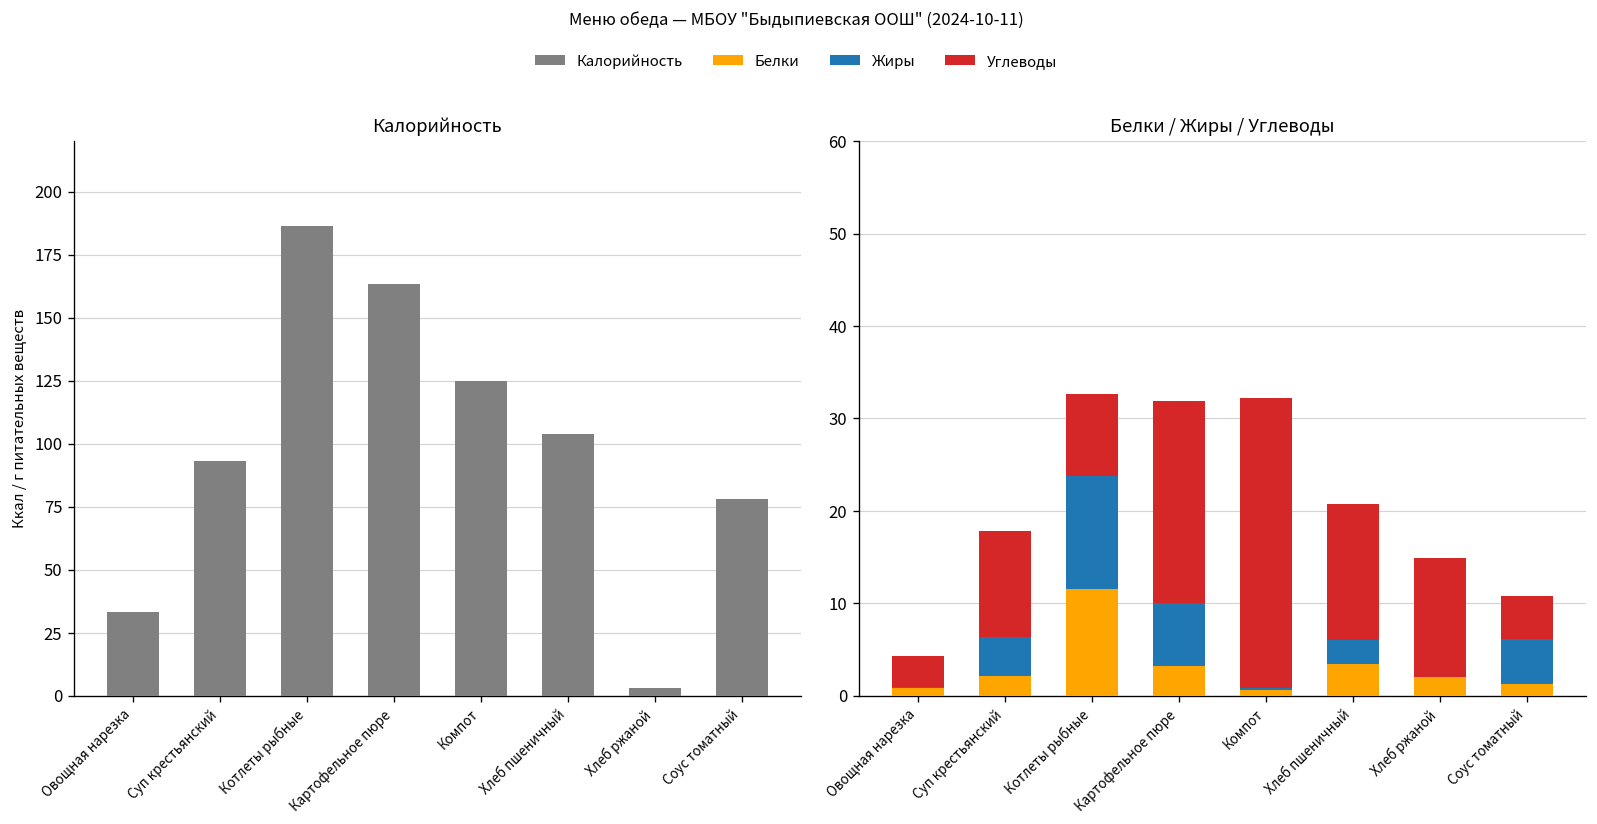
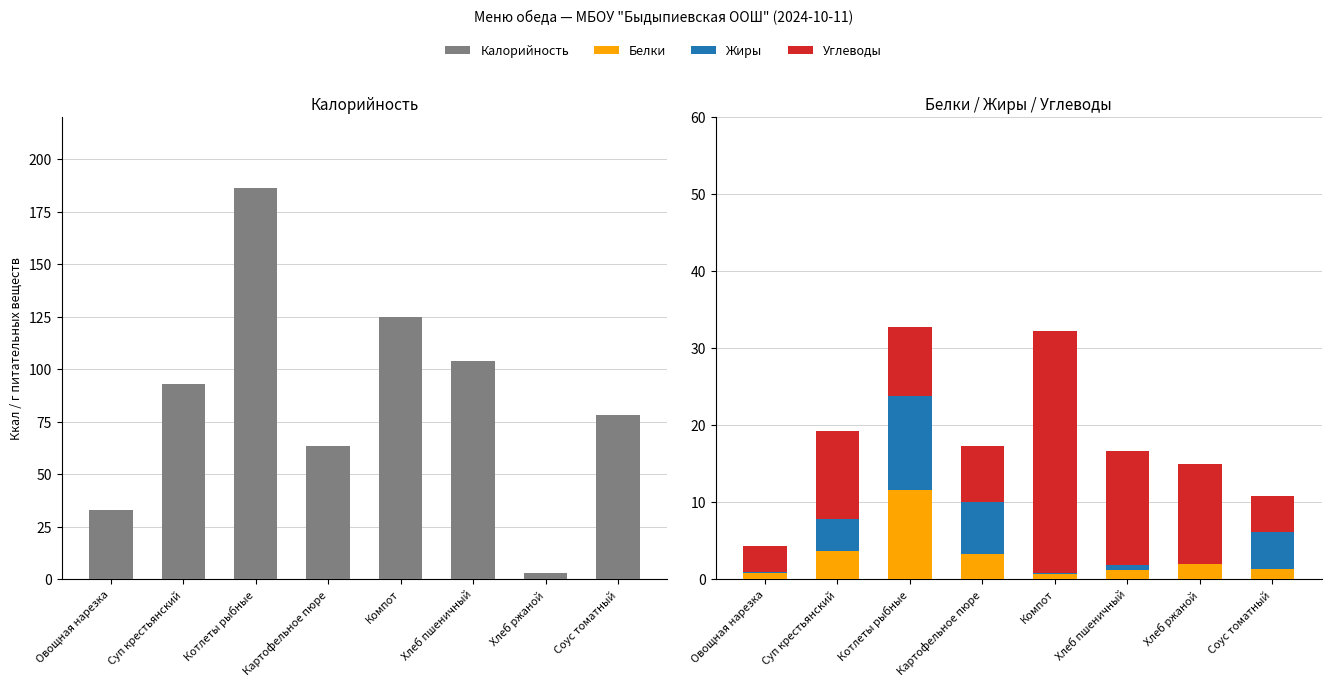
  {
    "Калорийность": {
      "Овощная нарезка": 33,
      "Суп крестьянский": 93,
      "Котлеты рыбные": 186,
-     "Картофельное пюре": 164,
+     "Картофельное пюре": 63,
      "Компот": 125,
      "Хлеб пшеничный": 104,
      "Хлеб ржаной": 3,
      "Соус томатный": 78
    },
    "Белки / Жиры / Углеводы": {
      "Белки": {
        "Овощная нарезка": 1,
-       "Суп крестьянский": 2,
+       "Суп крестьянский": 4,
        "Котлеты рыбные": 12,
        "Картофельное пюре": 3,
        "Компот": 1,
-       "Хлеб пшеничный": 3,
+       "Хлеб пшеничный": 1,
        "Хлеб ржаной": 2,
        "Соус томатный": 1
      },
      "Жиры": {
        "Суп крестьянский": 4,
        "Котлеты рыбные": 12,
        "Картофельное пюре": 7,
-       "Хлеб пшеничный": 3,
+       "Хлеб пшеничный": 1,
        "Хлеб ржаной": 0,
        "Соус томатный": 5
      },
      "Углеводы": {
        "Овощная нарезка": 3,
        "Суп крестьянский": 11,
        "Котлеты рыбные": 9,
-       "Картофельное пюре": 22,
+       "Картофельное пюре": 7,
        "Компот": 31,
        "Хлеб пшеничный": 15,
        "Хлеб ржаной": 13,
        "Соус томатный": 5
      }
    }
  }
